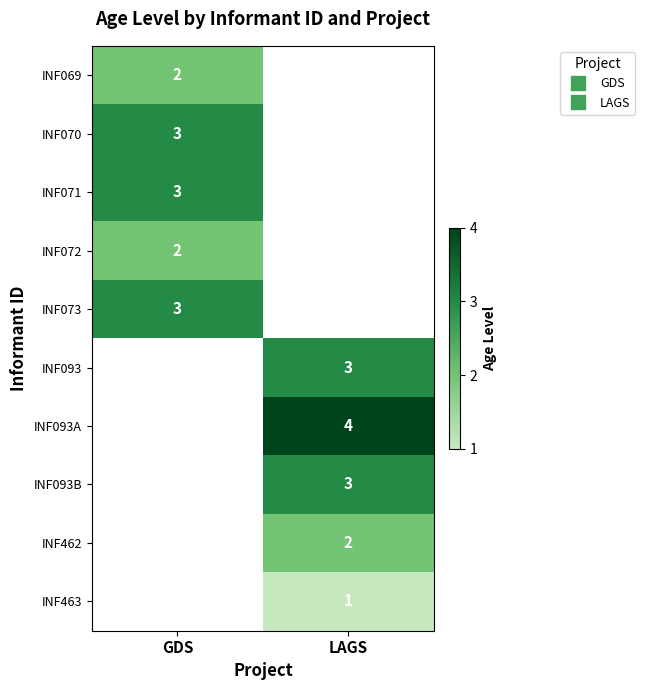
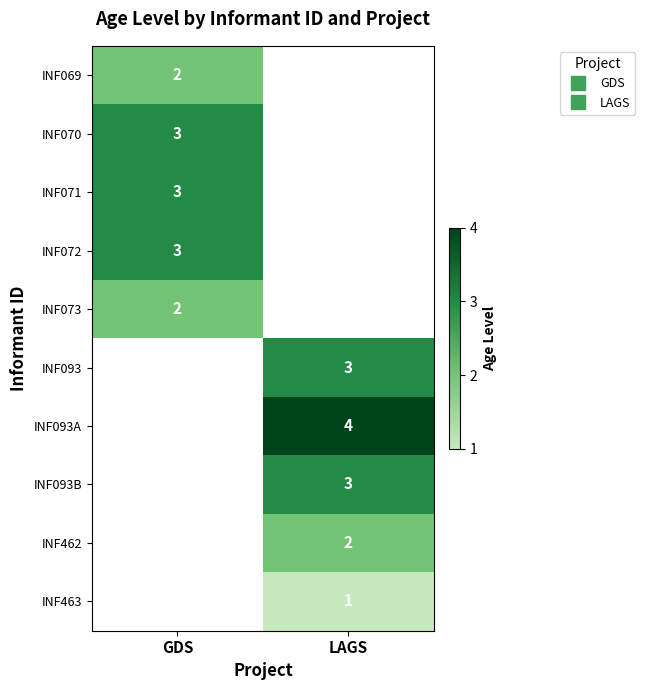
  {
    "INF069": {
      "GDS": 2
    },
    "INF070": {
      "GDS": 3
    },
    "INF071": {
      "GDS": 3
    },
    "INF072": {
-     "GDS": 2
+     "GDS": 3
    },
    "INF073": {
-     "GDS": 3
+     "GDS": 2
    },
    "INF093": {
      "LAGS": 3
    },
    "INF093A": {
      "LAGS": 4
    },
    "INF093B": {
      "LAGS": 3
    },
    "INF462": {
      "LAGS": 2
    },
    "INF463": {
      "LAGS": 1
    }
  }
